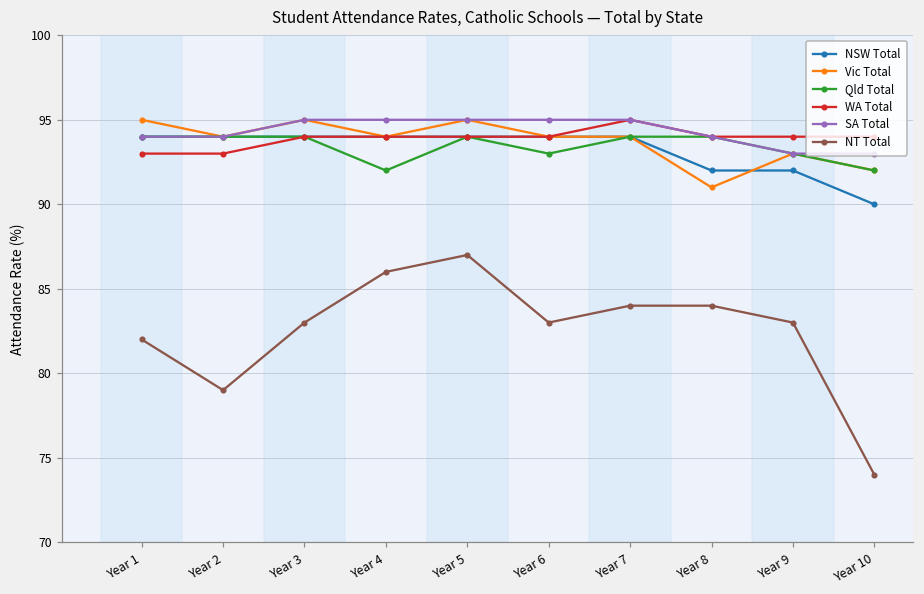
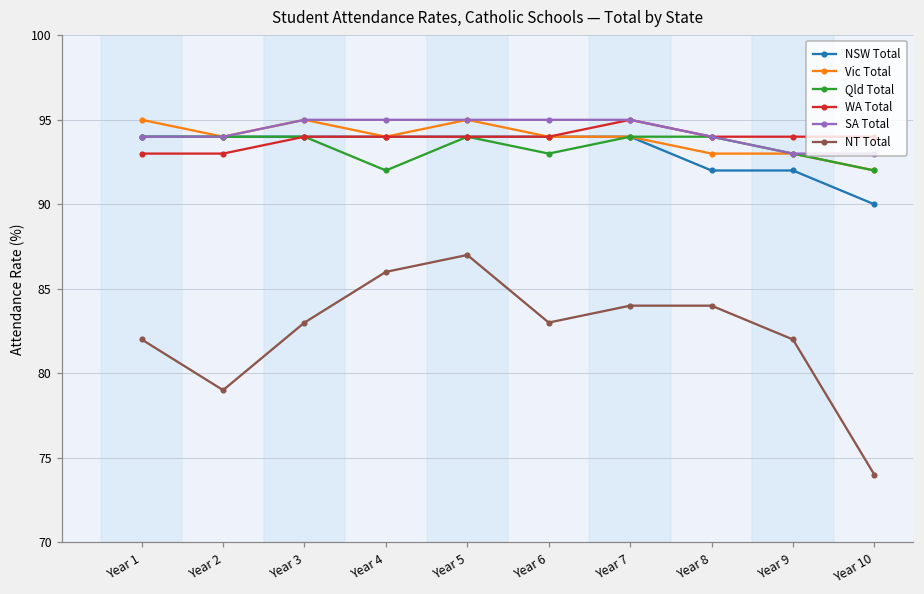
  {
    "NSW Total": {
      "Year 8": 92,
      "Year 9": 92,
      "Year 10": 90
    },
    "Vic Total": {
      "Year 1": 95,
-     "Year 8": 91
+     "Year 8": 93
    },
    "Qld Total": {
      "Year 4": 92,
      "Year 6": 93
    },
    "WA Total": {
      "Year 1": 93,
      "Year 2": 93,
      "Year 9": 94
    },
    "SA Total": {
      "Year 4": 95,
      "Year 6": 95,
      "Year 10": 93
    },
    "NT Total": {
      "Year 1": 82,
      "Year 2": 79,
      "Year 3": 83,
      "Year 4": 86,
      "Year 5": 87,
      "Year 6": 83,
      "Year 7": 84,
      "Year 8": 84,
-     "Year 9": 83,
+     "Year 9": 82,
      "Year 10": 74
    }
  }
